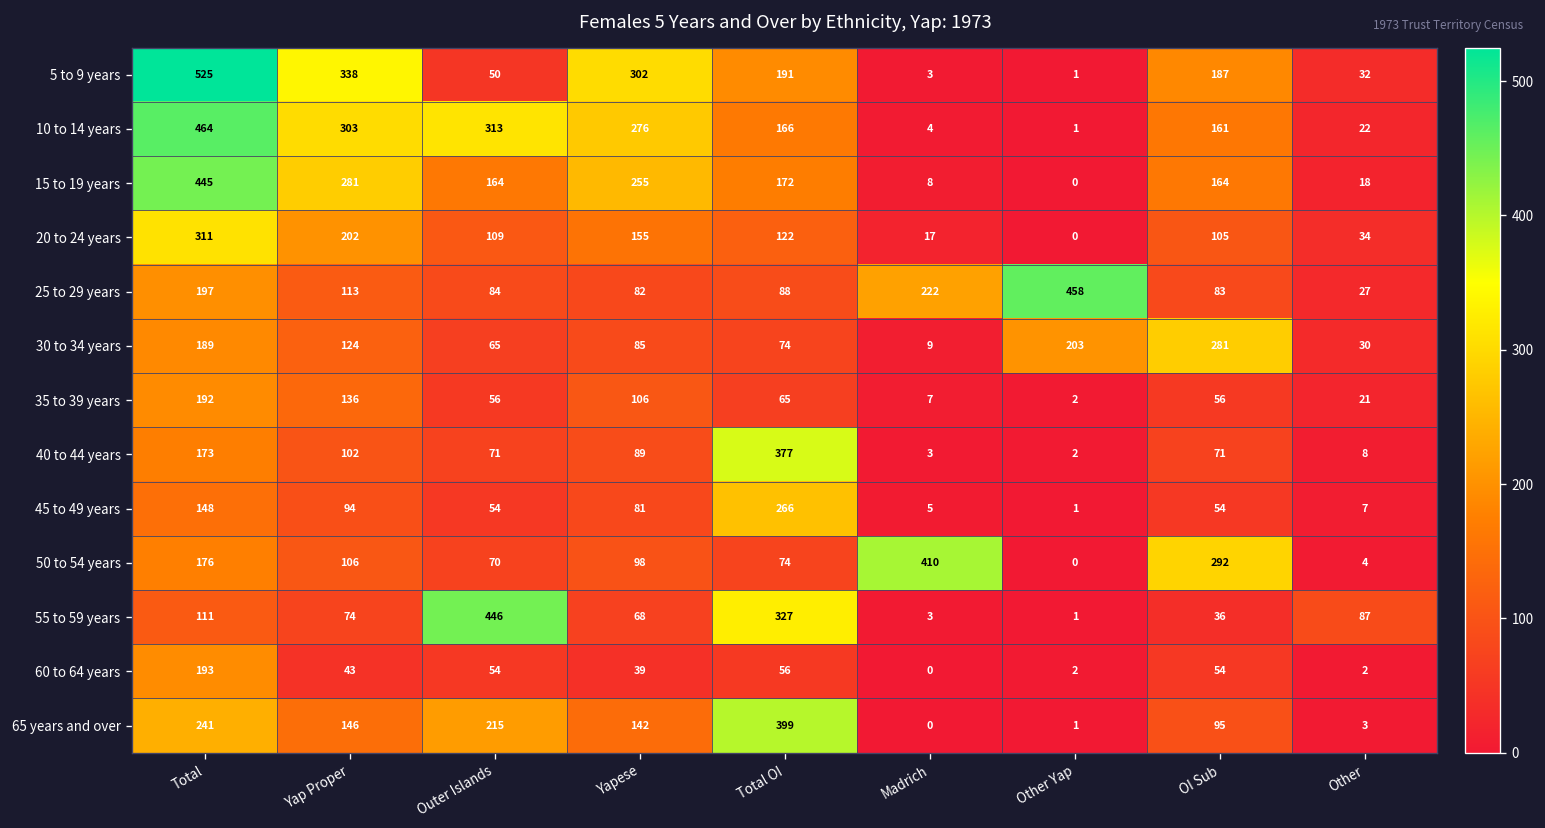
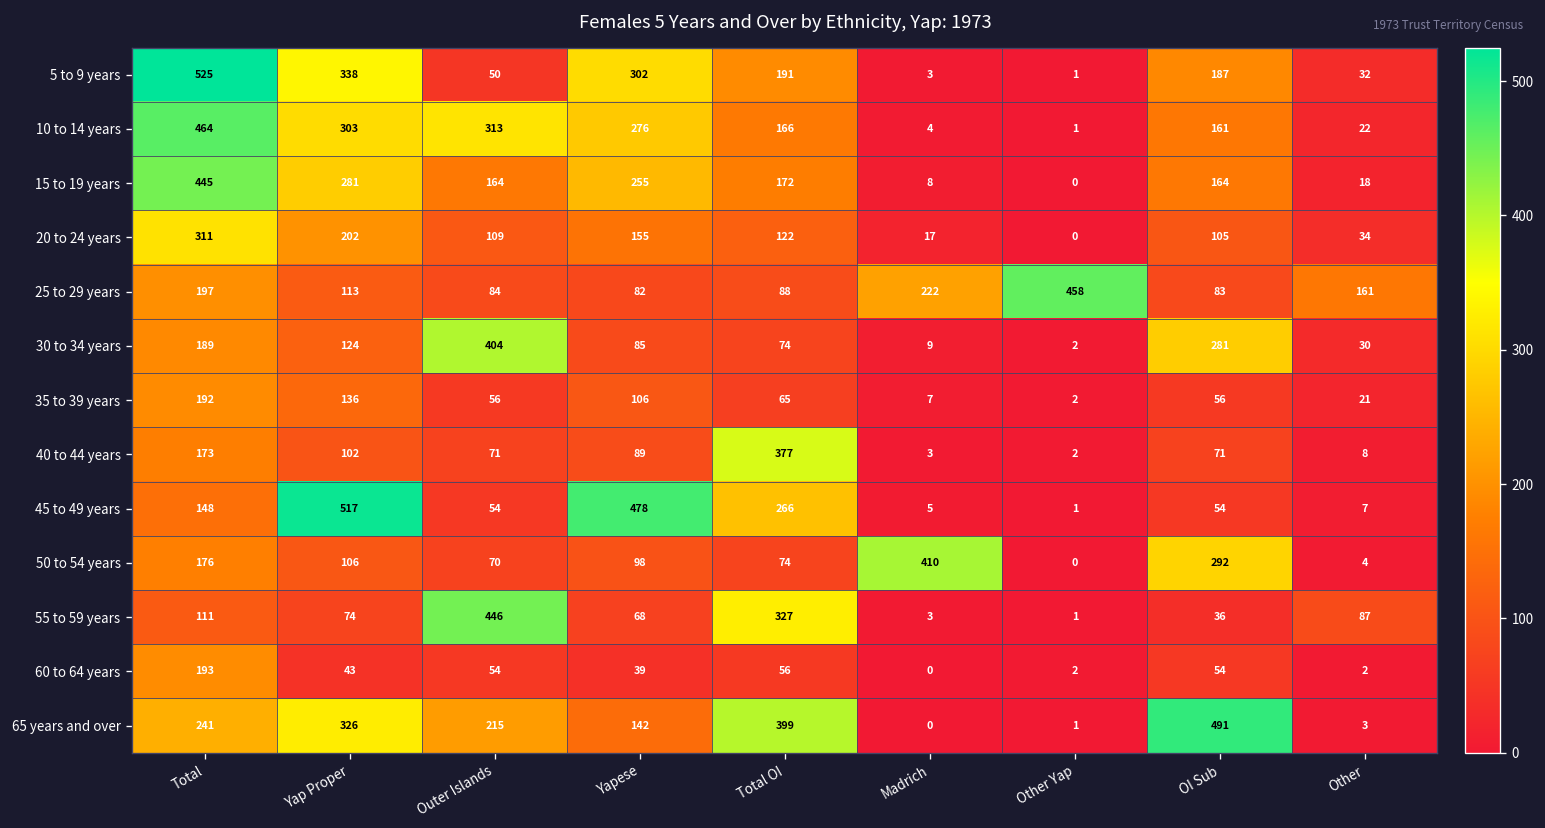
  {
    "5 to 9 years": {
      "Total": 525,
      "Yap Proper": 338,
      "Outer Islands": 50,
      "Yapese": 302,
      "Total OI": 191,
      "Madrich": 3,
      "Other Yap": 1,
      "OI Sub": 187,
      "Other": 32
    },
    "10 to 14 years": {
      "Total": 464,
      "Yap Proper": 303,
      "Outer Islands": 313,
      "Yapese": 276,
      "Total OI": 166,
      "Madrich": 4,
      "Other Yap": 1,
      "OI Sub": 161,
      "Other": 22
    },
    "15 to 19 years": {
      "Total": 445,
      "Yap Proper": 281,
      "Outer Islands": 164,
      "Yapese": 255,
      "Total OI": 172,
      "Madrich": 8,
      "Other Yap": 0,
      "OI Sub": 164,
      "Other": 18
    },
    "20 to 24 years": {
      "Total": 311,
      "Yap Proper": 202,
      "Outer Islands": 109,
      "Yapese": 155,
      "Total OI": 122,
      "Madrich": 17,
      "Other Yap": 0,
      "OI Sub": 105,
      "Other": 34
    },
    "25 to 29 years": {
      "Total": 197,
      "Yap Proper": 113,
      "Outer Islands": 84,
      "Yapese": 82,
      "Total OI": 88,
      "Madrich": 222,
      "Other Yap": 458,
      "OI Sub": 83,
-     "Other": 27
+     "Other": 161
    },
    "30 to 34 years": {
      "Total": 189,
      "Yap Proper": 124,
-     "Outer Islands": 65,
+     "Outer Islands": 404,
      "Yapese": 85,
      "Total OI": 74,
      "Madrich": 9,
-     "Other Yap": 203,
+     "Other Yap": 2,
      "OI Sub": 281,
      "Other": 30
    },
    "35 to 39 years": {
      "Total": 192,
      "Yap Proper": 136,
      "Outer Islands": 56,
      "Yapese": 106,
      "Total OI": 65,
      "Madrich": 7,
      "Other Yap": 2,
      "OI Sub": 56,
      "Other": 21
    },
    "40 to 44 years": {
      "Total": 173,
      "Yap Proper": 102,
      "Outer Islands": 71,
      "Yapese": 89,
      "Total OI": 377,
      "Madrich": 3,
      "Other Yap": 2,
      "OI Sub": 71,
      "Other": 8
    },
    "45 to 49 years": {
      "Total": 148,
-     "Yap Proper": 94,
+     "Yap Proper": 517,
      "Outer Islands": 54,
-     "Yapese": 81,
+     "Yapese": 478,
      "Total OI": 266,
      "Madrich": 5,
      "Other Yap": 1,
      "OI Sub": 54,
      "Other": 7
    },
    "50 to 54 years": {
      "Total": 176,
      "Yap Proper": 106,
      "Outer Islands": 70,
      "Yapese": 98,
      "Total OI": 74,
      "Madrich": 410,
      "Other Yap": 0,
      "OI Sub": 292,
      "Other": 4
    },
    "55 to 59 years": {
      "Total": 111,
      "Yap Proper": 74,
      "Outer Islands": 446,
      "Yapese": 68,
      "Total OI": 327,
      "Madrich": 3,
      "Other Yap": 1,
      "OI Sub": 36,
      "Other": 87
    },
    "60 to 64 years": {
      "Total": 193,
      "Yap Proper": 43,
      "Outer Islands": 54,
      "Yapese": 39,
      "Total OI": 56,
      "Madrich": 0,
      "Other Yap": 2,
      "OI Sub": 54,
      "Other": 2
    },
    "65 years and over": {
      "Total": 241,
-     "Yap Proper": 146,
+     "Yap Proper": 326,
      "Outer Islands": 215,
      "Yapese": 142,
      "Total OI": 399,
      "Madrich": 0,
      "Other Yap": 1,
-     "OI Sub": 95,
+     "OI Sub": 491,
      "Other": 3
    }
  }
